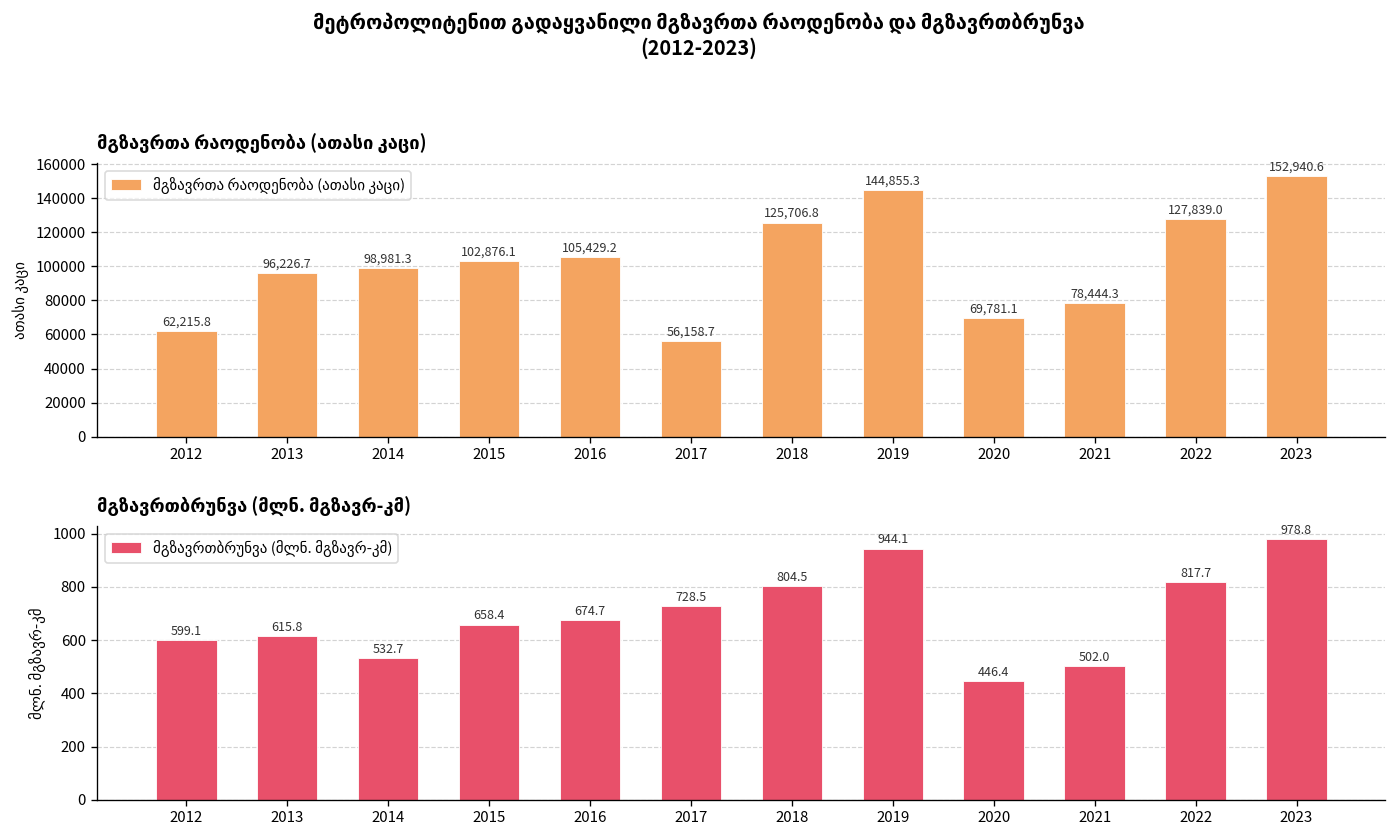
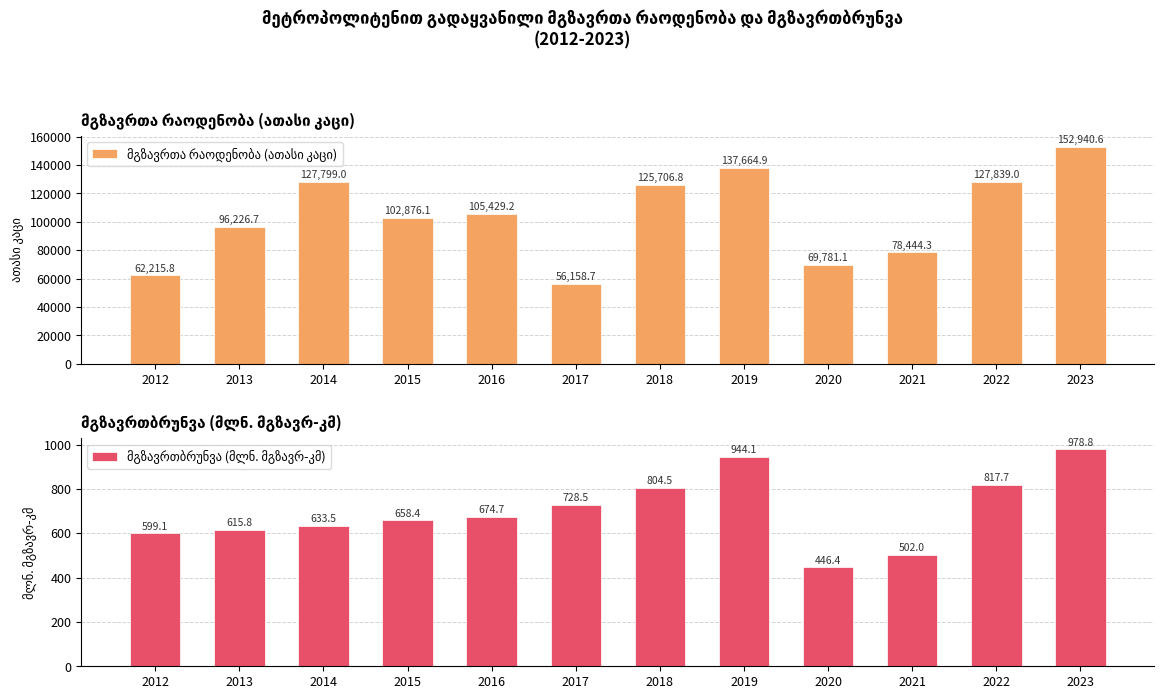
  {
    "მგზავრთა რაოდენობა (ათასი კაცი)": {
      "2012": "62,215.8",
      "2013": "96,226.7",
-     "2014": "98,981.3",
+     "2014": "127,799.0",
      "2015": "102,876.1",
      "2016": "105,429.2",
      "2017": "56,158.7",
      "2018": "125,706.8",
-     "2019": "144,855.3",
+     "2019": "137,664.9",
      "2020": "69,781.1",
      "2021": "78,444.3",
      "2022": "127,839.0",
      "2023": "152,940.6"
    },
    "მგზავრთბრუნვა (მლნ. მგზავრ-კმ)": {
      "2012": "599.1",
      "2013": "615.8",
-     "2014": "532.7",
+     "2014": "633.5",
      "2015": "658.4",
      "2016": "674.7",
      "2017": "728.5",
      "2018": "804.5",
      "2019": "944.1",
      "2020": "446.4",
      "2021": "502.0",
      "2022": "817.7",
      "2023": "978.8"
    }
  }
